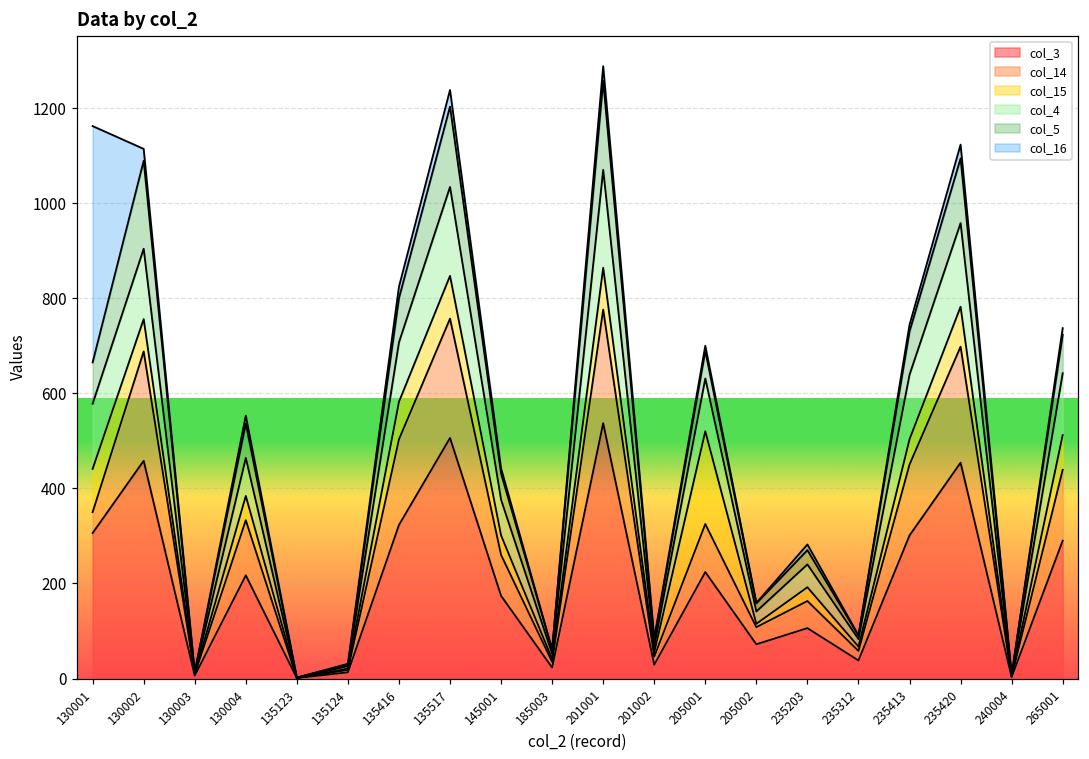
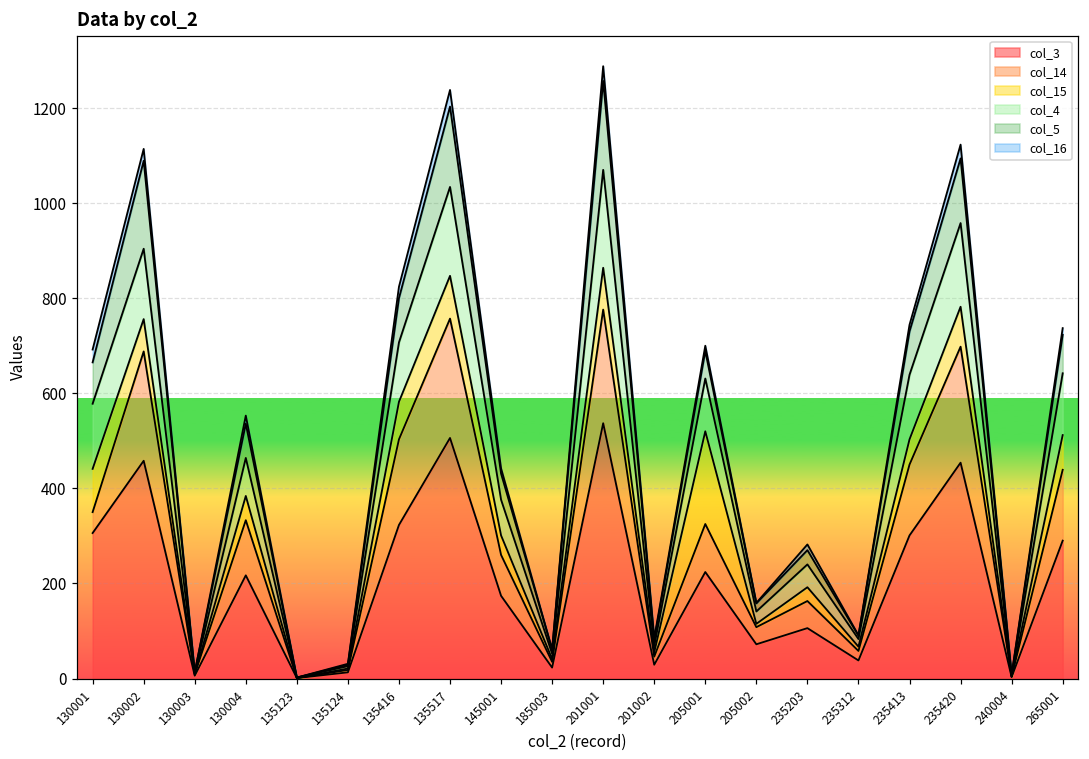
  {
    "col_3": {
      "130001": 310,
      "130002": 460,
      "130004": 220,
      "135416": 320,
      "135517": 510,
      "145001": 170,
      "185003": 20,
      "201001": 540,
      "201002": 30,
      "205001": 220,
      "205002": 70,
      "235203": 110,
      "235312": 40,
      "235413": 300,
      "235420": 450,
      "265001": 290
    },
    "col_14": {
      "130001": 40,
      "130002": 230,
      "130004": 120,
      "135416": 180,
      "135517": 250,
      "145001": 90,
      "185003": 10,
      "201001": 240,
      "201002": 20,
      "205001": 100,
      "205002": 40,
      "235203": 60,
      "235312": 20,
      "235413": 150,
      "235420": 240,
      "265001": 150
    },
    "col_15": {
      "130001": 90,
      "130002": 70,
      "130004": 50,
      "135416": 80,
      "135517": 90,
      "145001": 40,
      "185003": 10,
      "201001": 90,
      "201002": 10,
      "205001": 200,
      "205002": 10,
      "235203": 30,
      "235312": 10,
      "235413": 50,
      "235420": 80,
      "265001": 70
    },
    "col_16": {
-     "130001": 500,
+     "130001": 30,
      "130002": 30,
      "130004": 20,
      "135416": 20,
      "135517": 40,
      "145001": 10,
      "201001": 30,
      "205001": 10,
      "235203": 10,
      "235413": 10,
      "235420": 30,
      "265001": 10
    }
  }
